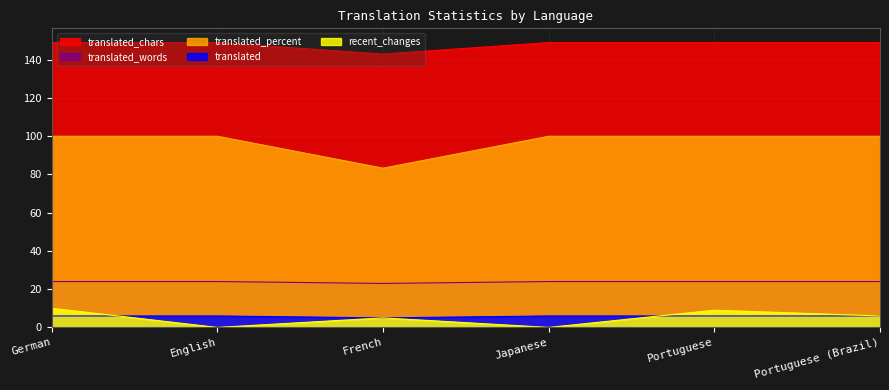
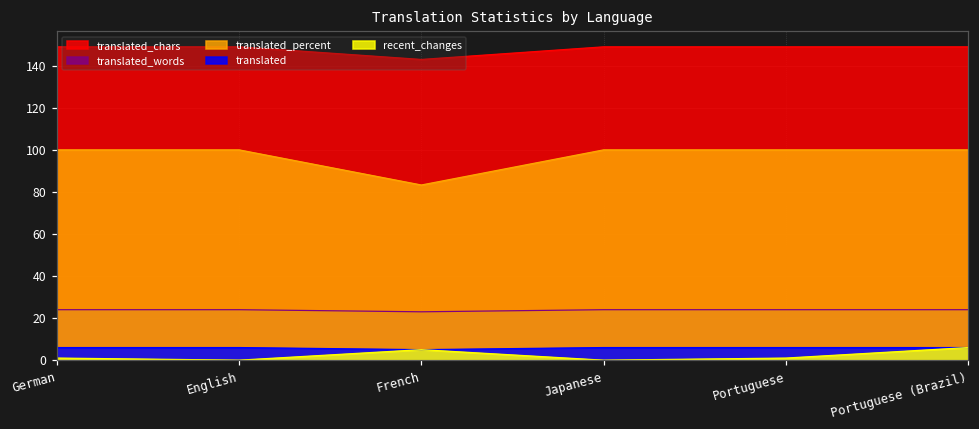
  {
    "translated_chars": {
      "German": 149,
      "Japanese": 149,
      "Portuguese": 149,
      "Portuguese (Brazil)": 149
    },
    "translated_words": {
      "German": 24,
      "English": 24,
      "French": 23,
      "Japanese": 24,
      "Portuguese": 24,
      "Portuguese (Brazil)": 24
    },
    "translated_percent": {
      "German": 100,
      "English": 100,
      "French": 83,
      "Japanese": 100,
      "Portuguese": 100,
      "Portuguese (Brazil)": 100
    },
    "translated": {
      "German": 6,
      "English": 6,
      "Japanese": 6,
      "Portuguese": 6
    },
    "recent_changes": {
-     "German": 10,
+     "German": 1,
      "English": 0,
      "Japanese": 0,
-     "Portuguese": 9
+     "Portuguese": 1
    }
  }
